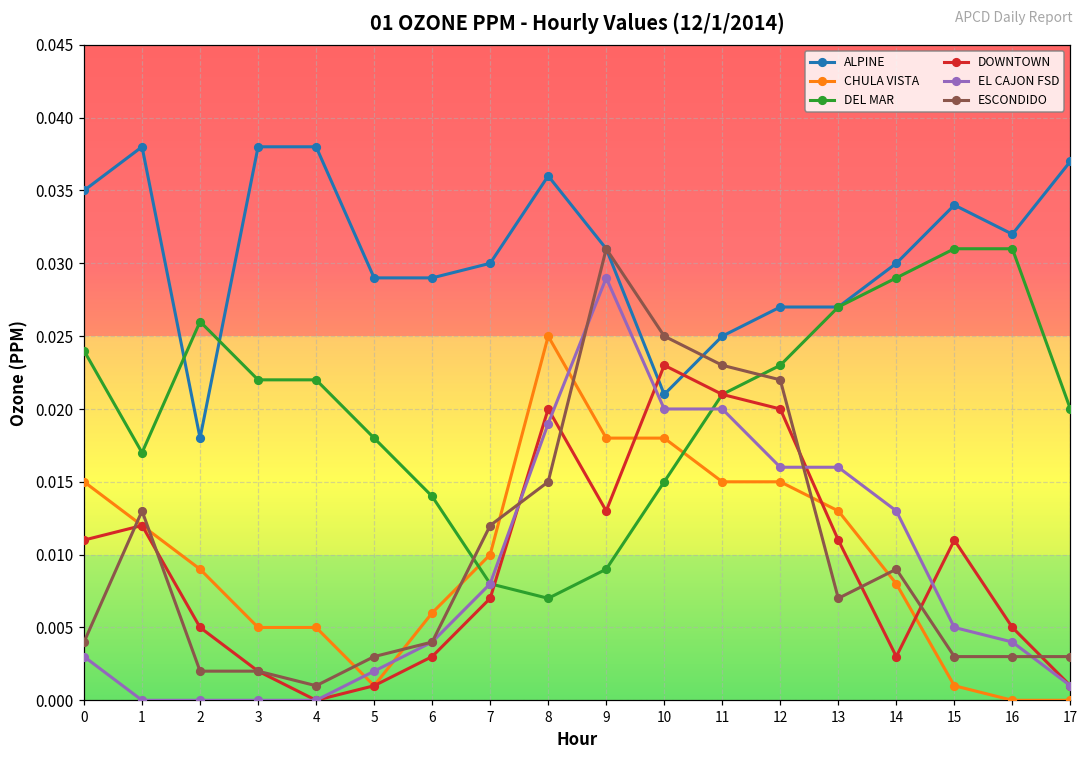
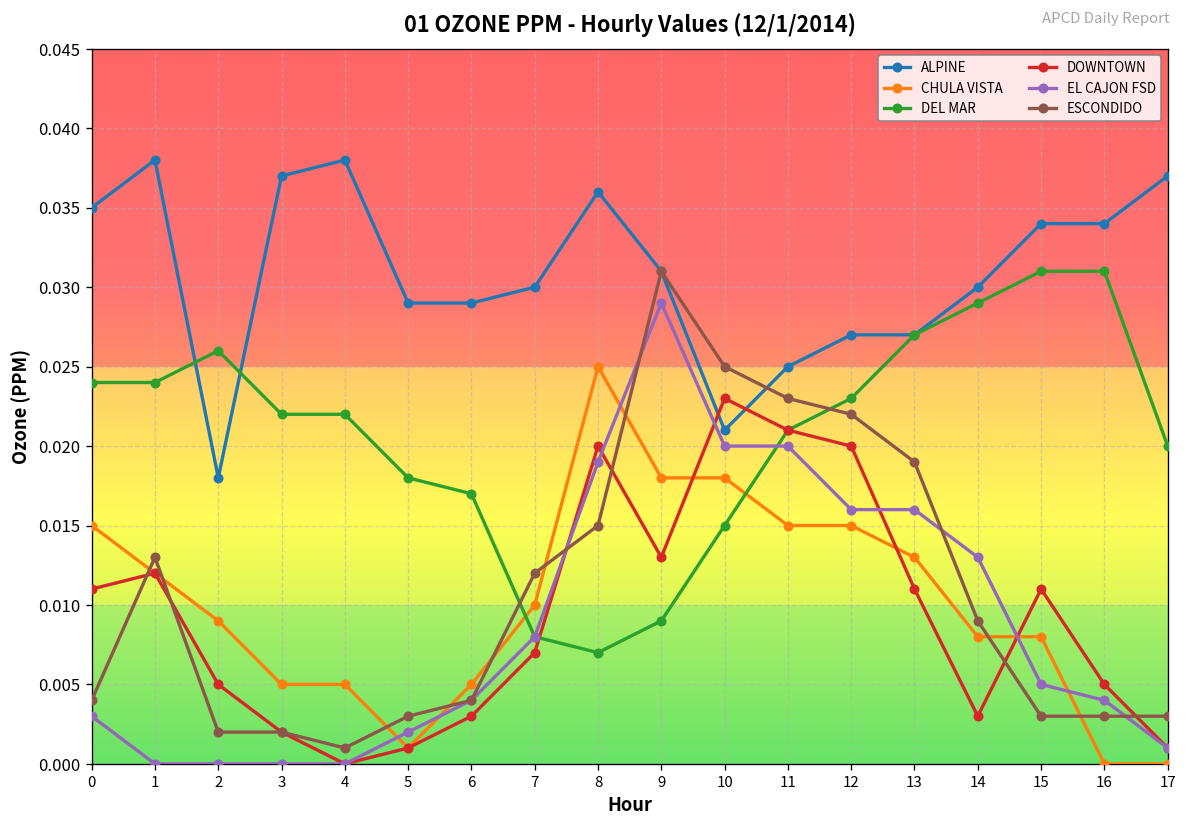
  {
    "ALPINE": {
      "0": 0.035,
      "1": 0.038,
      "2": 0.018,
-     "3": 0.038,
+     "3": 0.037,
      "4": 0.038,
      "5": 0.029,
      "6": 0.029,
      "7": 0.030,
      "8": 0.036,
      "10": 0.021,
      "11": 0.025,
      "12": 0.027,
      "14": 0.030,
      "15": 0.034,
-     "16": 0.032,
+     "16": 0.034,
      "17": 0.037
    },
    "CHULA VISTA": {
      "0": 0.015,
      "2": 0.009,
      "3": 0.005,
      "4": 0.005,
-     "6": 0.006,
+     "6": 0.005,
      "7": 0.010,
      "8": 0.025,
      "9": 0.018,
      "10": 0.018,
      "11": 0.015,
      "12": 0.015,
      "13": 0.013,
      "14": 0.008,
-     "15": 0.001,
+     "15": 0.008,
      "16": 0.000,
      "17": 0.000
    },
    "DEL MAR": {
      "0": 0.024,
-     "1": 0.017,
+     "1": 0.024,
      "2": 0.026,
      "3": 0.022,
      "4": 0.022,
      "5": 0.018,
-     "6": 0.014,
+     "6": 0.017,
      "8": 0.007,
      "9": 0.009,
      "10": 0.015,
      "12": 0.023,
      "14": 0.029,
      "15": 0.031,
      "16": 0.031,
      "17": 0.020
    },
    "DOWNTOWN": {
      "0": 0.011,
      "2": 0.005,
      "6": 0.003,
      "7": 0.007,
      "8": 0.020,
      "9": 0.013,
      "10": 0.023,
      "12": 0.020,
      "13": 0.011,
      "14": 0.003,
      "15": 0.011,
      "16": 0.005
    },
    "EL CAJON FSD": {
      "0": 0.003,
      "1": 0.000,
      "2": 0.000,
      "3": 0.000,
      "5": 0.002,
      "8": 0.019,
      "9": 0.029,
      "10": 0.020,
      "11": 0.020,
      "12": 0.016,
      "13": 0.016,
      "14": 0.013,
      "15": 0.005,
      "16": 0.004
    },
    "ESCONDIDO": {
      "0": 0.004,
      "1": 0.013,
      "2": 0.002,
      "4": 0.001,
      "5": 0.003,
      "7": 0.012,
      "8": 0.015,
      "10": 0.025,
      "11": 0.023,
      "12": 0.022,
-     "13": 0.007,
+     "13": 0.019,
      "14": 0.009,
      "15": 0.003,
      "16": 0.003,
      "17": 0.003
    }
  }
